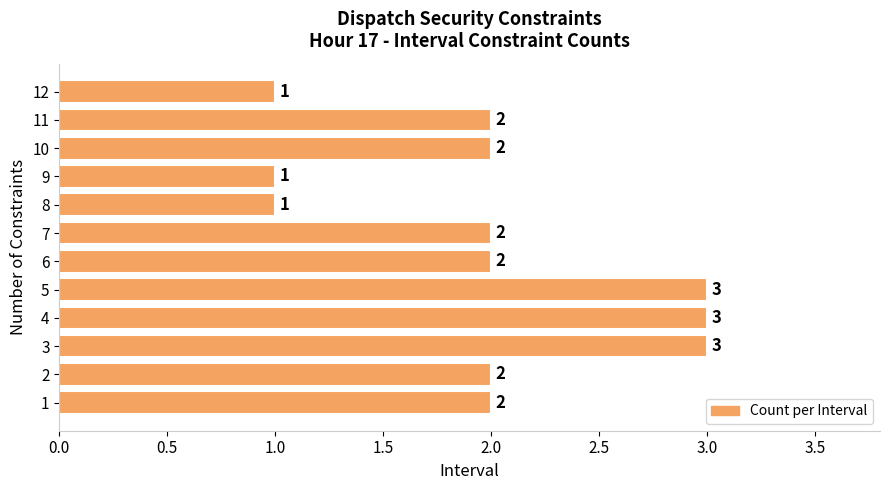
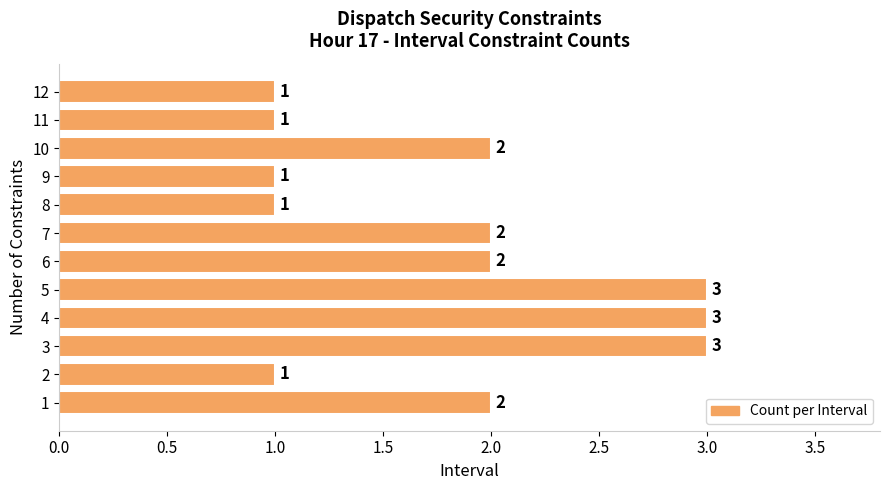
  {
    "12": 1,
-   "11": 2,
+   "11": 1,
    "10": 2,
    "9": 1,
    "8": 1,
    "7": 2,
    "6": 2,
    "5": 3,
    "4": 3,
    "3": 3,
-   "2": 2,
+   "2": 1,
    "1": 2
  }
